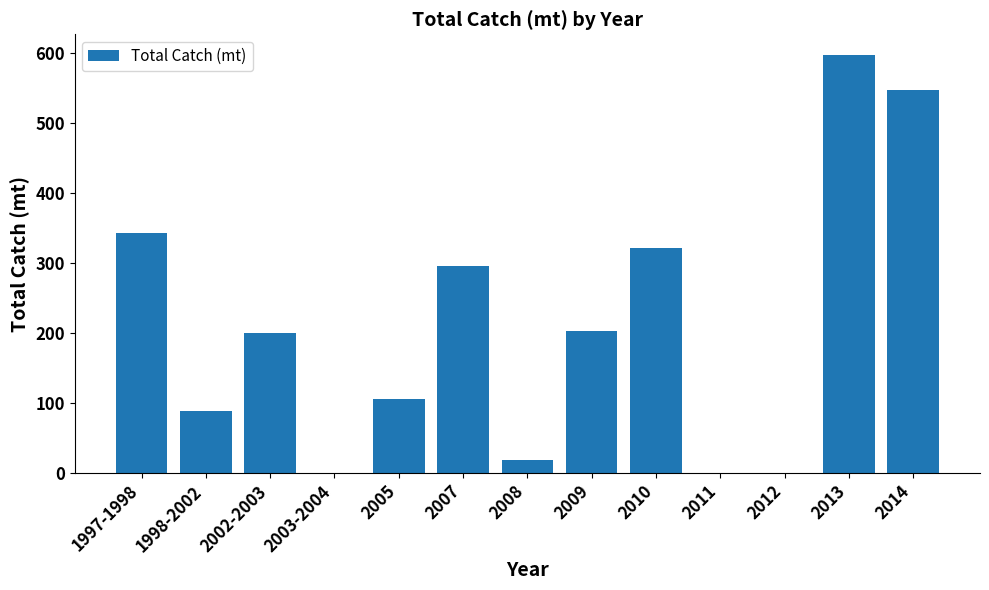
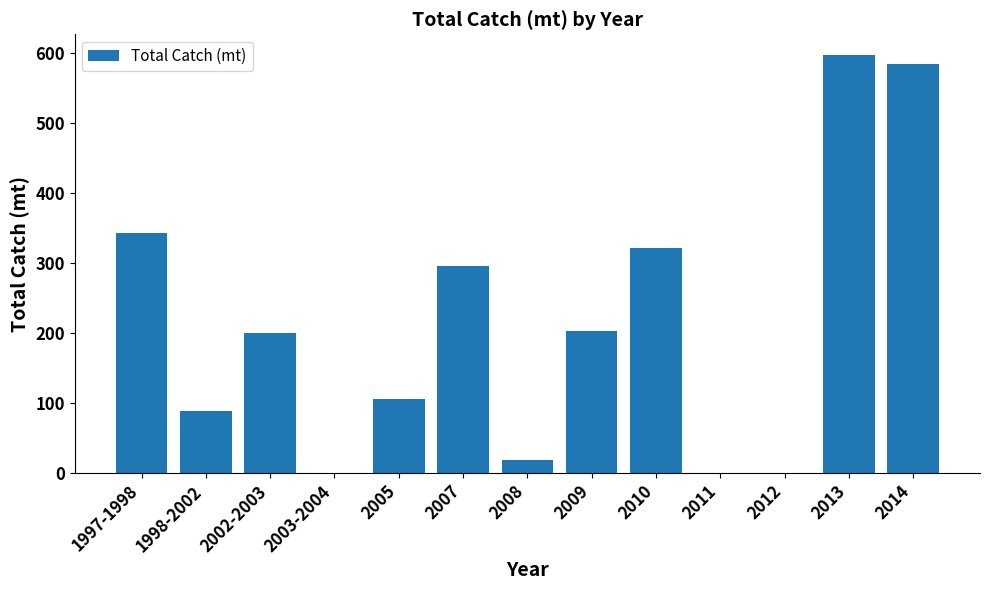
  {
    "1997-1998": 340,
    "1998-2002": 90,
    "2002-2003": 200,
    "2003-2004": 0,
    "2005": 110,
    "2007": 300,
    "2008": 20,
    "2009": 200,
    "2010": 320,
    "2011": 0,
    "2012": 0,
    "2013": 600,
-   "2014": 550
+   "2014": 580
  }
